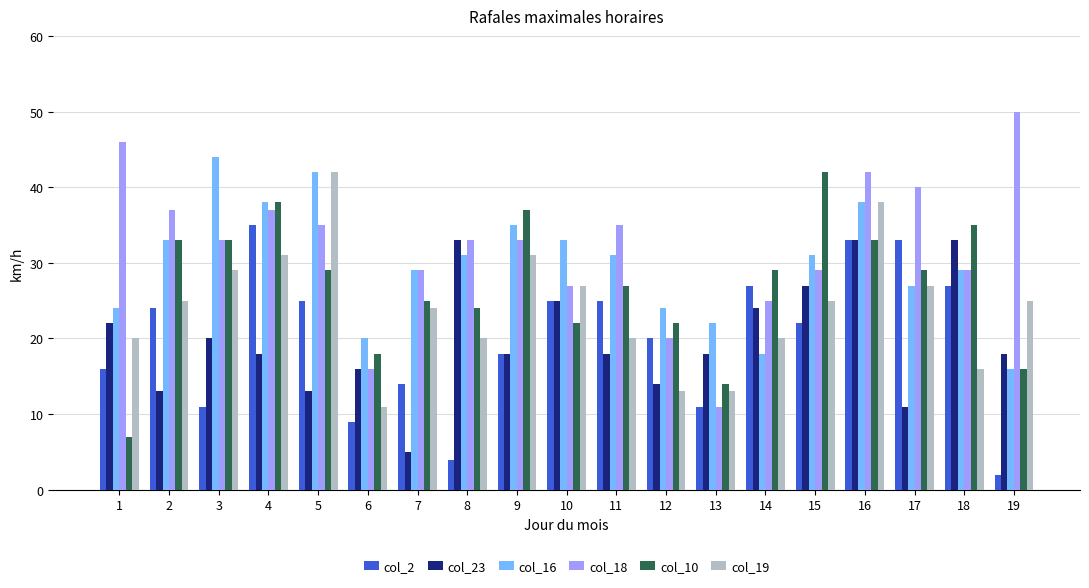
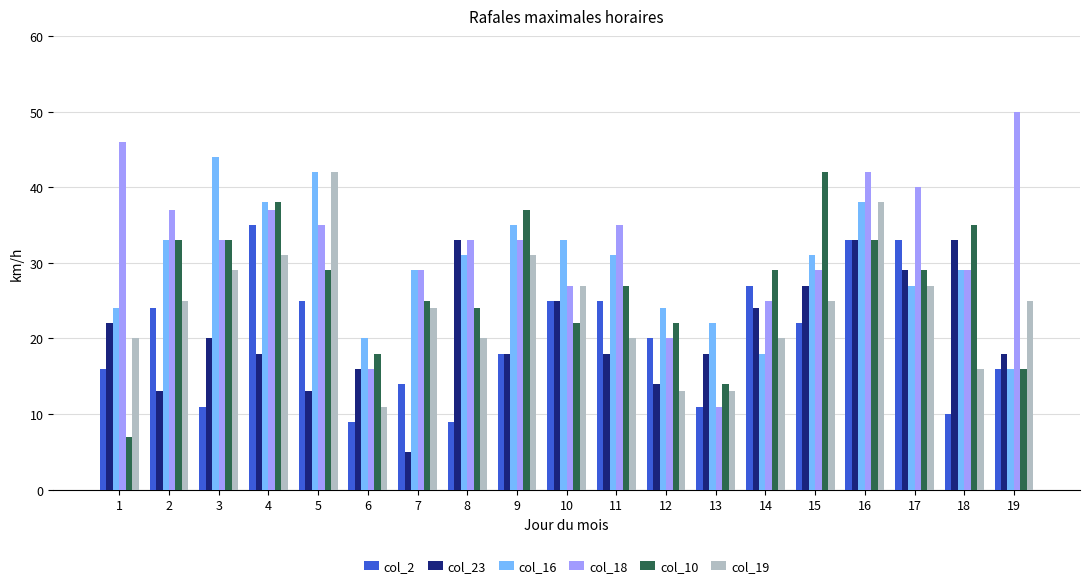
  {
    "col_2": {
      "1": 16,
      "2": 24,
      "3": 11,
      "4": 35,
      "5": 25,
      "6": 9,
      "7": 14,
-     "8": 4,
+     "8": 9,
      "9": 18,
      "10": 25,
      "11": 25,
      "12": 20,
      "13": 11,
      "14": 27,
      "15": 22,
      "16": 33,
      "17": 33,
-     "18": 27,
-     "19": 2
+     "18": 10,
+     "19": 16
    },
    "col_23": {
      "1": 22,
      "2": 13,
      "3": 20,
      "4": 18,
      "5": 13,
      "6": 16,
      "7": 5,
      "8": 33,
      "9": 18,
      "10": 25,
      "11": 18,
      "12": 14,
      "13": 18,
      "14": 24,
      "15": 27,
      "16": 33,
-     "17": 11,
+     "17": 29,
      "18": 33,
      "19": 18
    },
    "col_10": {
      "1": 7,
      "2": 33,
      "3": 33,
      "4": 38,
      "5": 29,
      "6": 18,
      "7": 25,
      "8": 24,
      "9": 37,
      "10": 22,
      "11": 27,
      "12": 22,
      "13": 14,
      "14": 29,
      "15": 42,
      "16": 33,
      "17": 29,
      "18": 35,
      "19": 16
    },
    "col_19": {
      "1": 20,
      "2": 25,
      "3": 29,
      "4": 31,
      "5": 42,
      "6": 11,
      "7": 24,
      "8": 20,
      "9": 31,
      "10": 27,
      "11": 20,
      "12": 13,
      "13": 13,
      "14": 20,
      "15": 25,
      "16": 38,
      "17": 27,
      "18": 16,
      "19": 25
    }
  }
